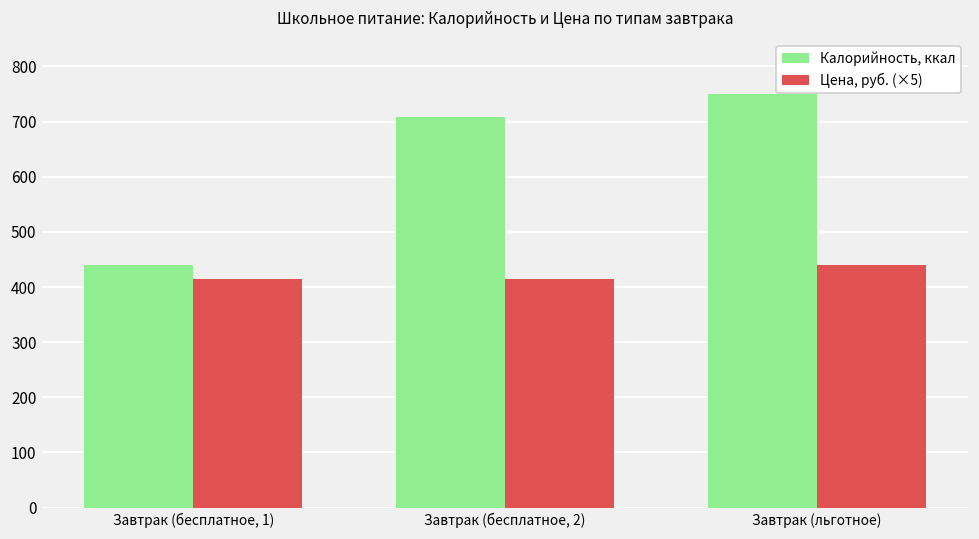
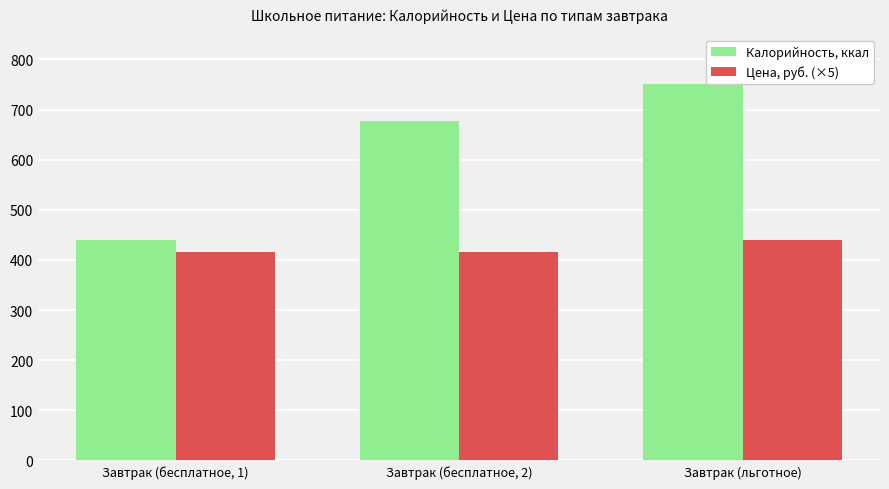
  {
    "Калорийность, ккал": {
      "Завтрак (бесплатное, 1)": 440,
-     "Завтрак (бесплатное, 2)": 710,
+     "Завтрак (бесплатное, 2)": 680,
      "Завтрак (льготное)": 750
    },
    "Цена, руб. (×5)": {
      "Завтрак (бесплатное, 1)": 420,
      "Завтрак (бесплатное, 2)": 420,
      "Завтрак (льготное)": 440
    }
  }
